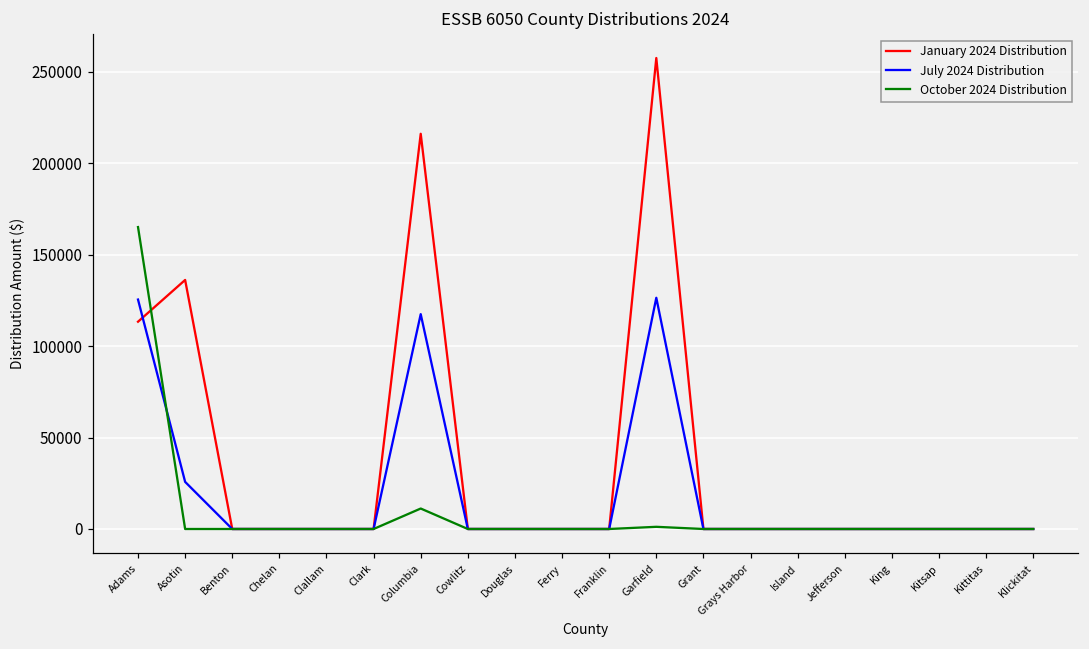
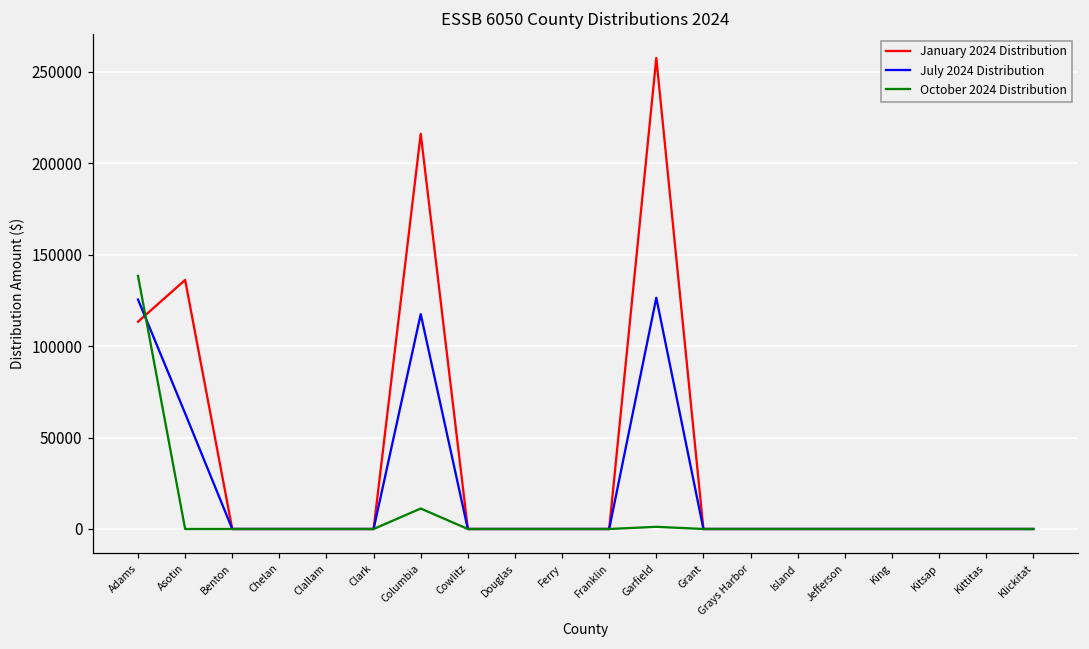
  {
    "January 2024 Distribution": {
      "Adams": 113000,
      "Asotin": 136000,
      "Columbia": 216000,
      "Garfield": 258000
    },
    "July 2024 Distribution": {
      "Adams": 125000,
-     "Asotin": 26000,
+     "Asotin": 63000,
      "Columbia": 117000,
      "Garfield": 126000
    },
    "October 2024 Distribution": {
-     "Adams": 165000,
+     "Adams": 138000,
      "Asotin": 0,
      "Columbia": 11000,
      "Garfield": 1000
    }
  }
